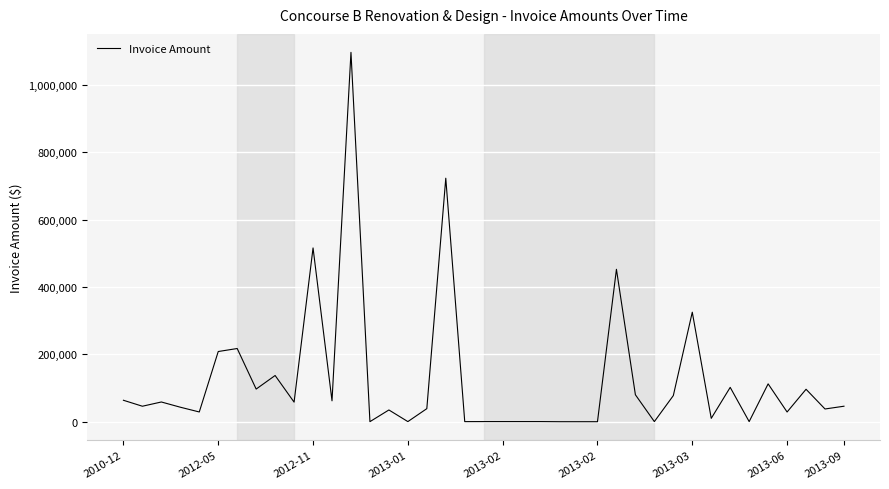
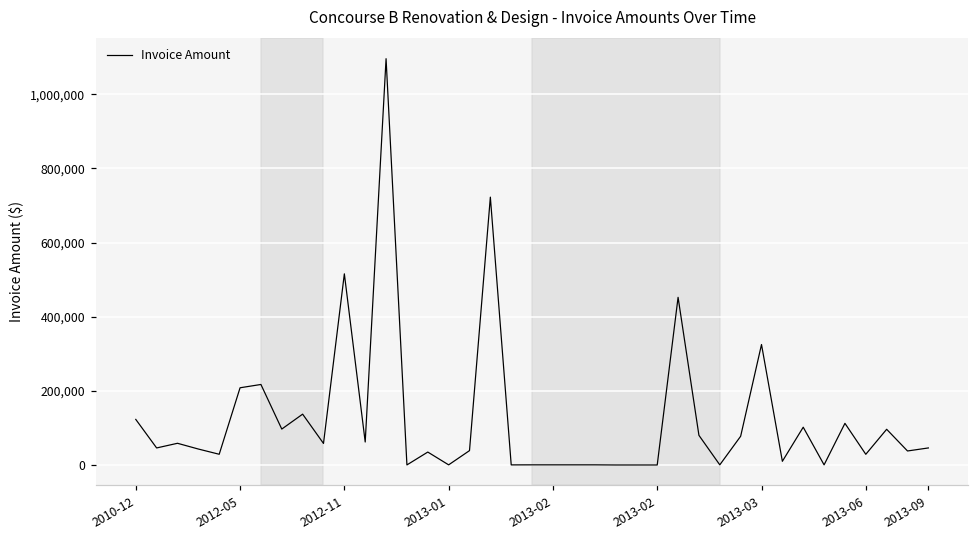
  {
-   "2010-12": "60,000",
+   "2010-12": "120,000",
    "2012-05": "210,000",
    "2013-09": "50,000"
  }
